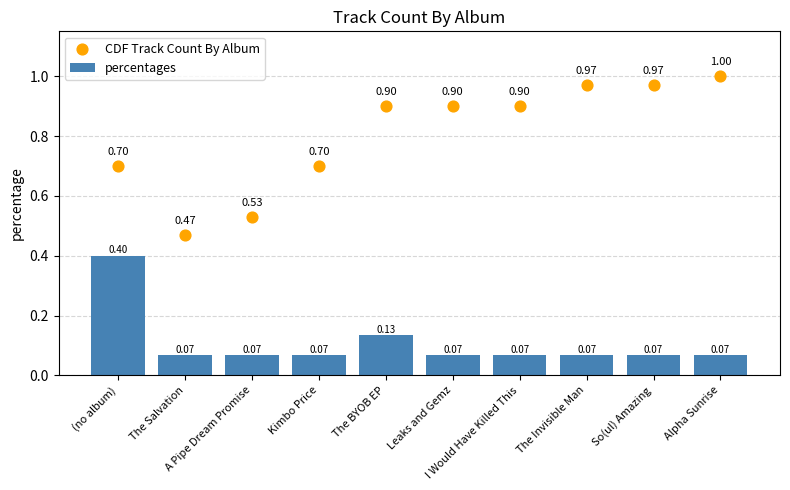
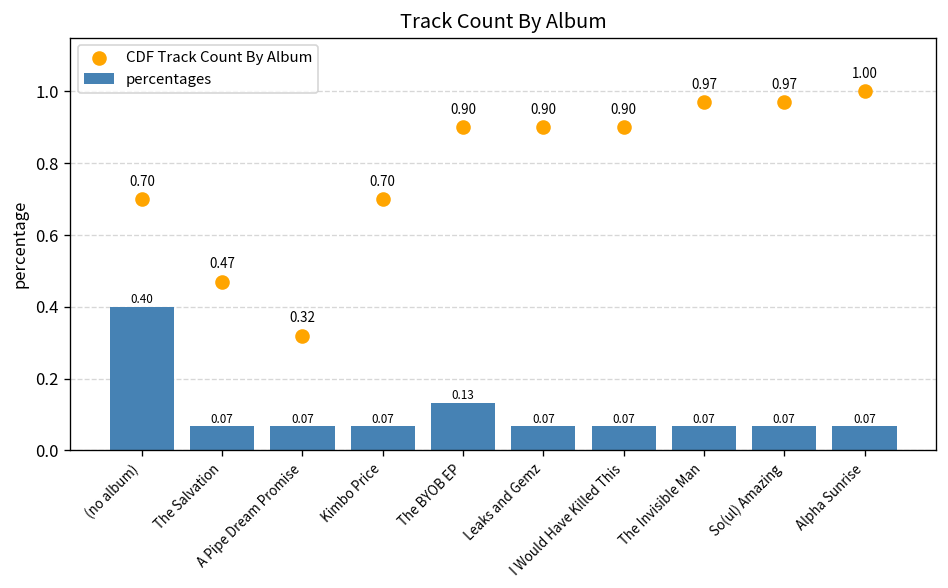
  {
    "percentages": {
      "(no album)": 0.40,
      "The Salvation": 0.07,
      "A Pipe Dream Promise": 0.07,
      "Kimbo Price": 0.07,
      "The BYOB EP": 0.13,
      "Leaks and Gemz": 0.07,
      "I Would Have Killed This": 0.07,
      "The Invisible Man": 0.07,
      "So(ul) Amazing": 0.07,
      "Alpha Sunrise": 0.07
    },
    "CDF Track Count By Album": {
-     "A Pipe Dream Promise": 0.53
+     "A Pipe Dream Promise": 0.32
    }
  }
